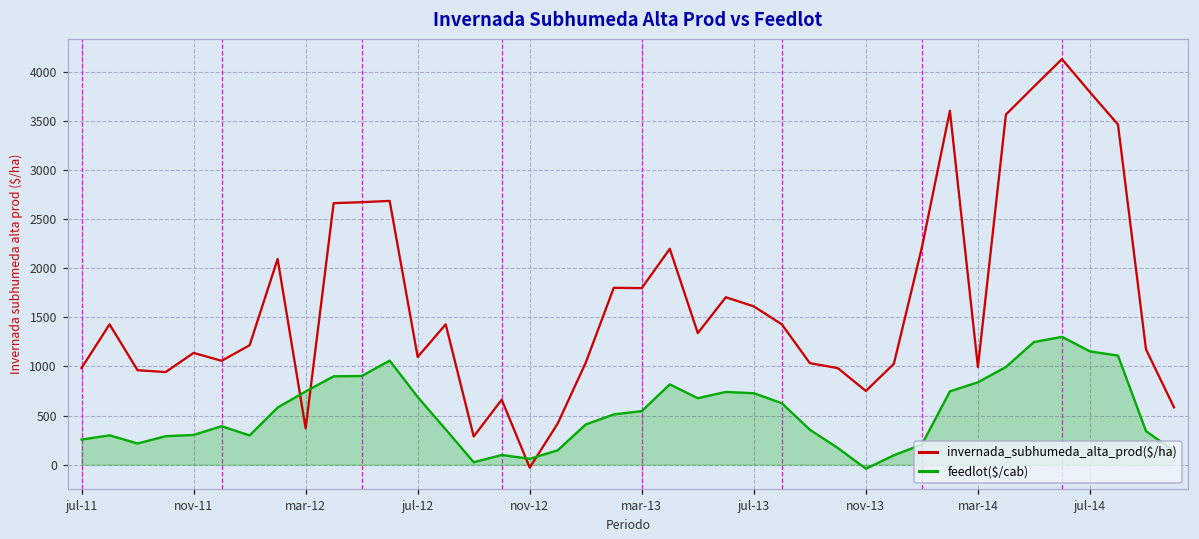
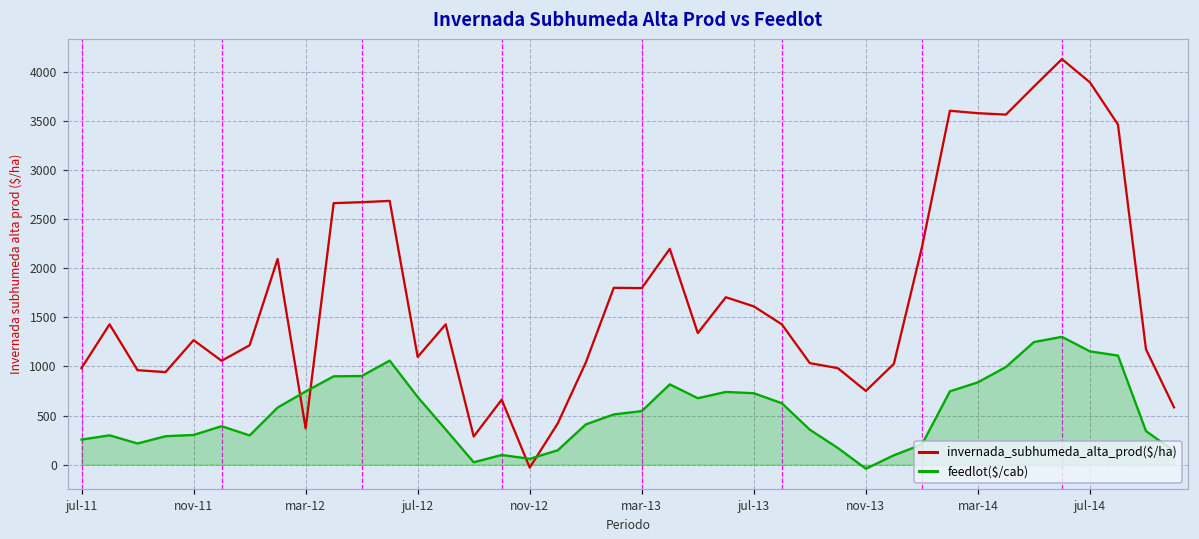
  {
    "invernada_subhumeda_alta_prod($/ha)": {
      "jul-11": 1000,
-     "nov-11": 1100,
+     "nov-11": 1300,
      "mar-12": 400,
      "jul-12": 1100,
      "nov-12": 0,
      "mar-13": 1800,
      "jul-13": 1600,
      "nov-13": 800,
-     "mar-14": 1000,
-     "jul-14": 3800
+     "mar-14": 3600,
+     "jul-14": 3900
    }
  }
